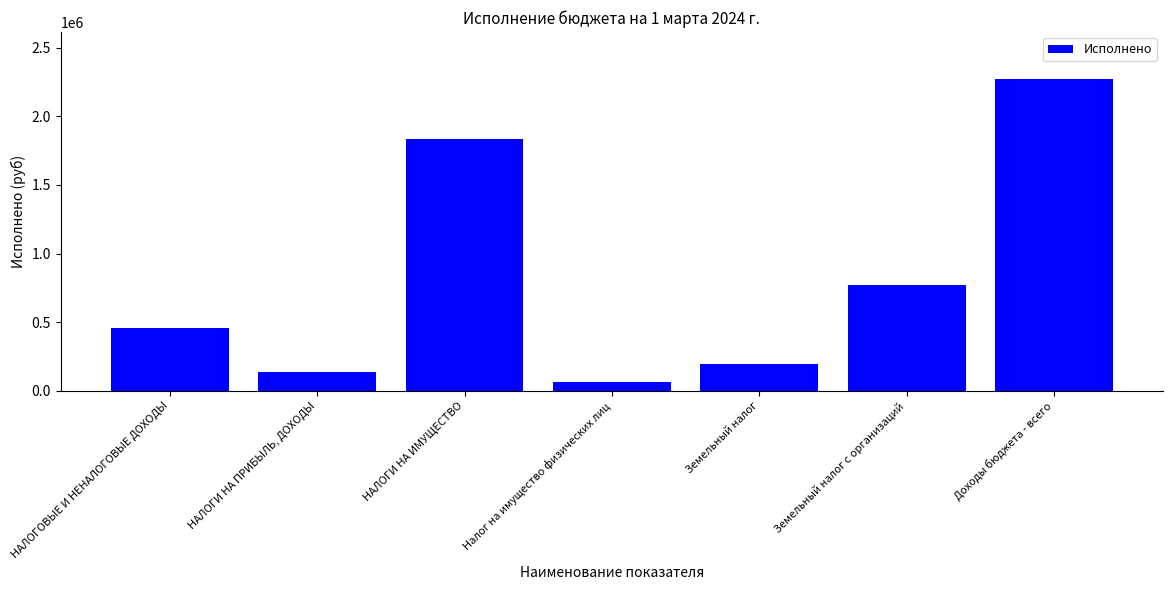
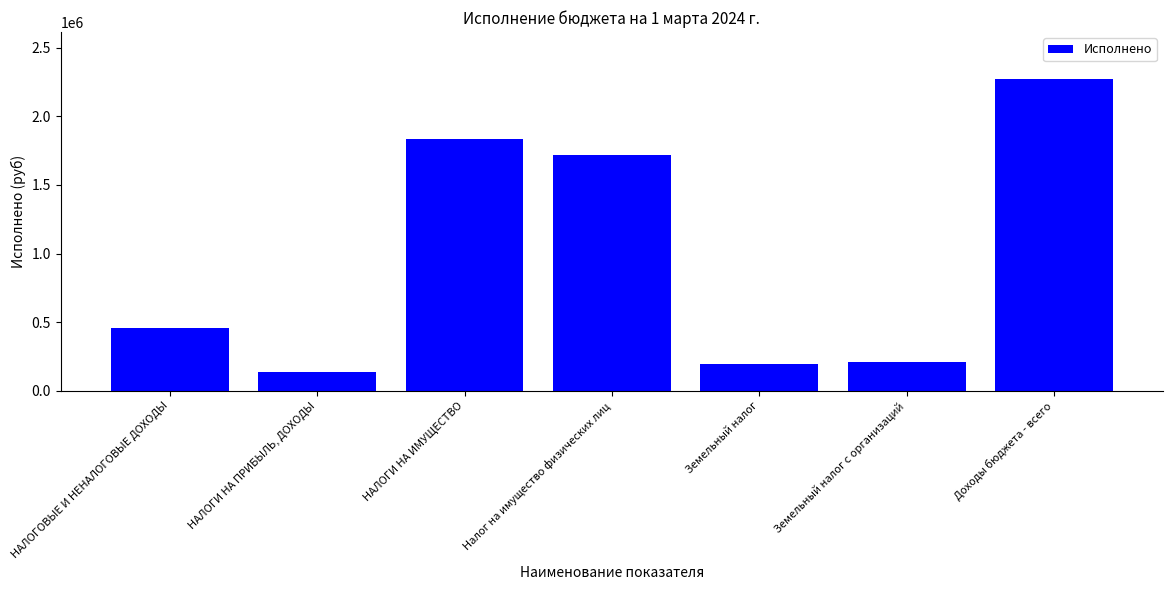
  {
    "НАЛОГОВЫЕ И НЕНАЛОГОВЫЕ ДОХОДЫ": 460000,
    "НАЛОГИ НА ПРИБЫЛЬ, ДОХОДЫ": 140000,
    "НАЛОГИ НА ИМУЩЕСТВО": 1830000,
-   "Налог на имущество физических лиц": 70000,
+   "Налог на имущество физических лиц": 1720000,
    "Земельный налог": 200000,
-   "Земельный налог с организаций": 770000,
+   "Земельный налог с организаций": 210000,
    "Доходы бюджета - всего": 2270000
  }
